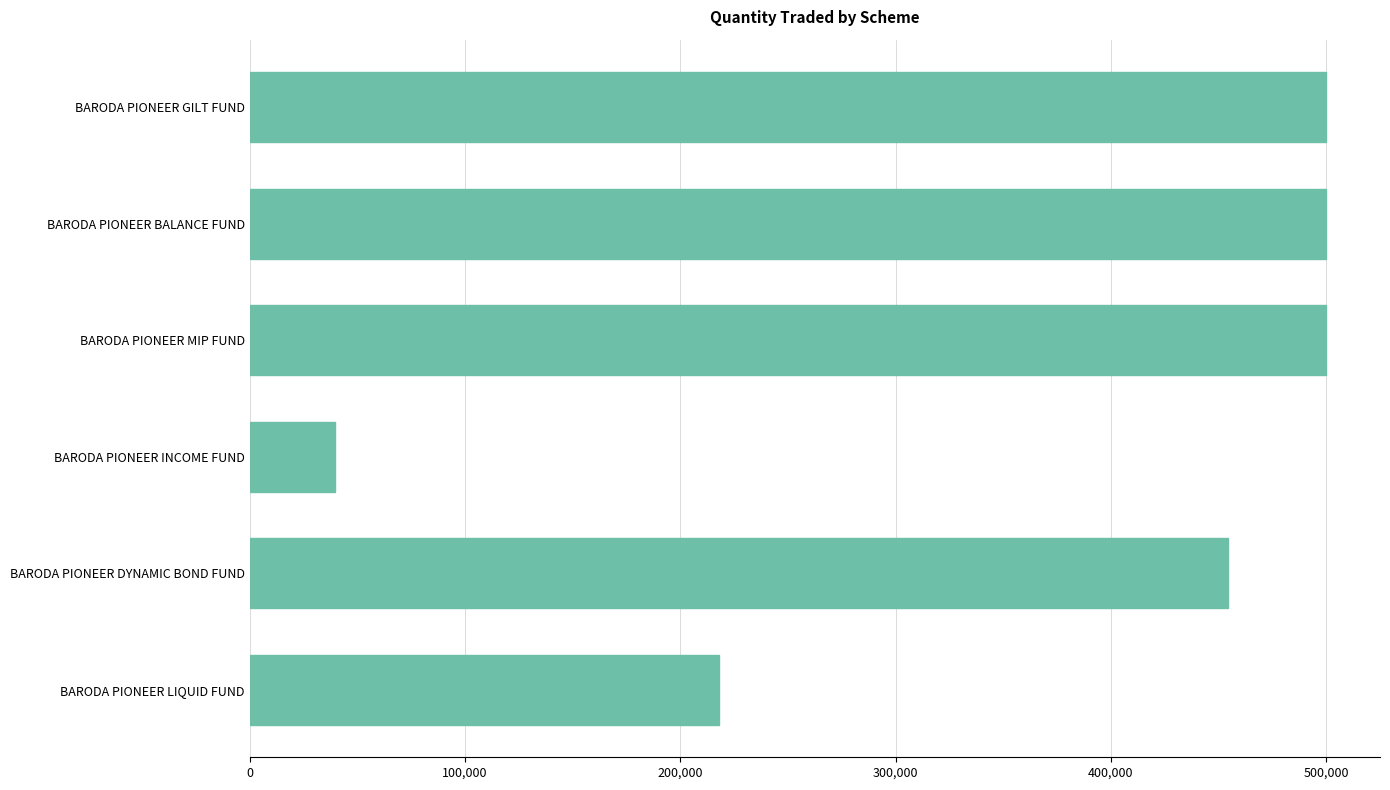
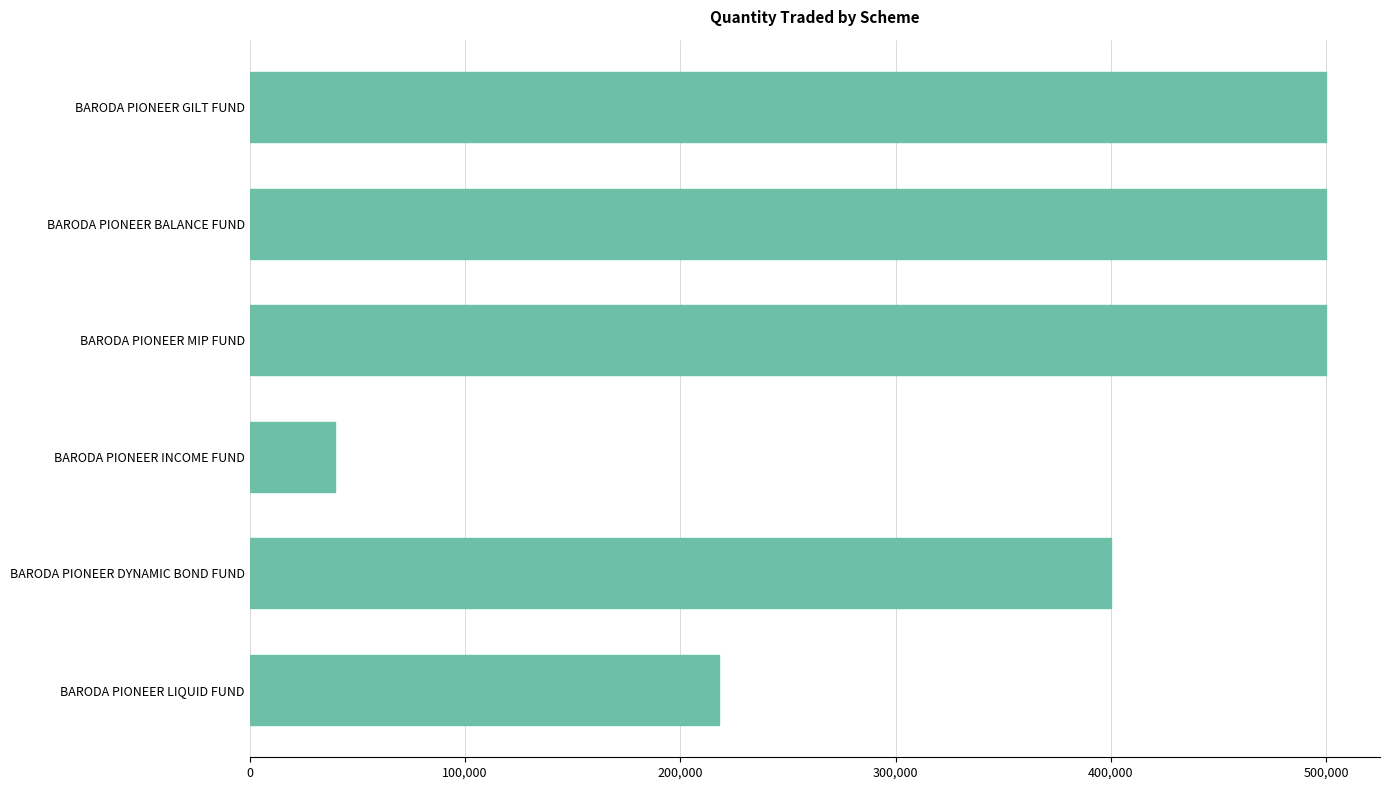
  {
    "BARODA PIONEER GILT FUND": "500,000",
    "BARODA PIONEER BALANCE FUND": "500,000",
    "BARODA PIONEER MIP FUND": "500,000",
    "BARODA PIONEER INCOME FUND": "40,000",
-   "BARODA PIONEER DYNAMIC BOND FUND": "454,000",
+   "BARODA PIONEER DYNAMIC BOND FUND": "400,000",
    "BARODA PIONEER LIQUID FUND": "218,000"
  }
